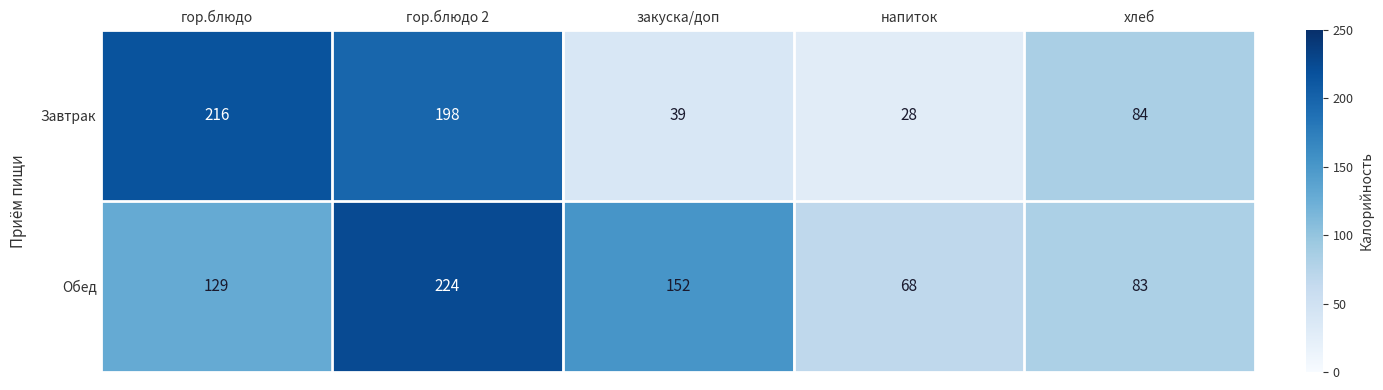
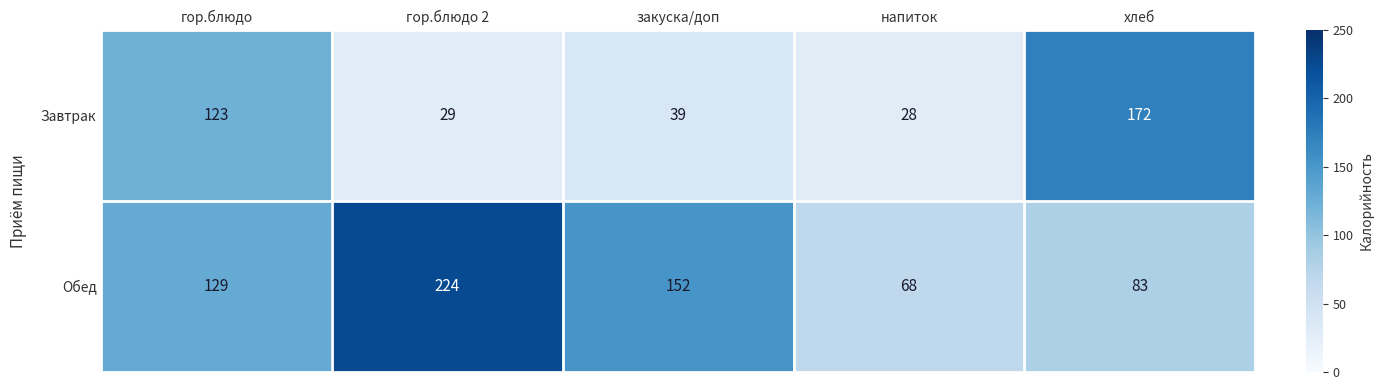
  {
    "Завтрак": {
-     "гор.блюдо": 216,
-     "гор.блюдо 2": 198,
+     "гор.блюдо": 123,
+     "гор.блюдо 2": 29,
      "закуска/доп": 39,
      "напиток": 28,
-     "хлеб": 84
+     "хлеб": 172
    },
    "Обед": {
      "гор.блюдо": 129,
      "гор.блюдо 2": 224,
      "закуска/доп": 152,
      "напиток": 68,
      "хлеб": 83
    }
  }
